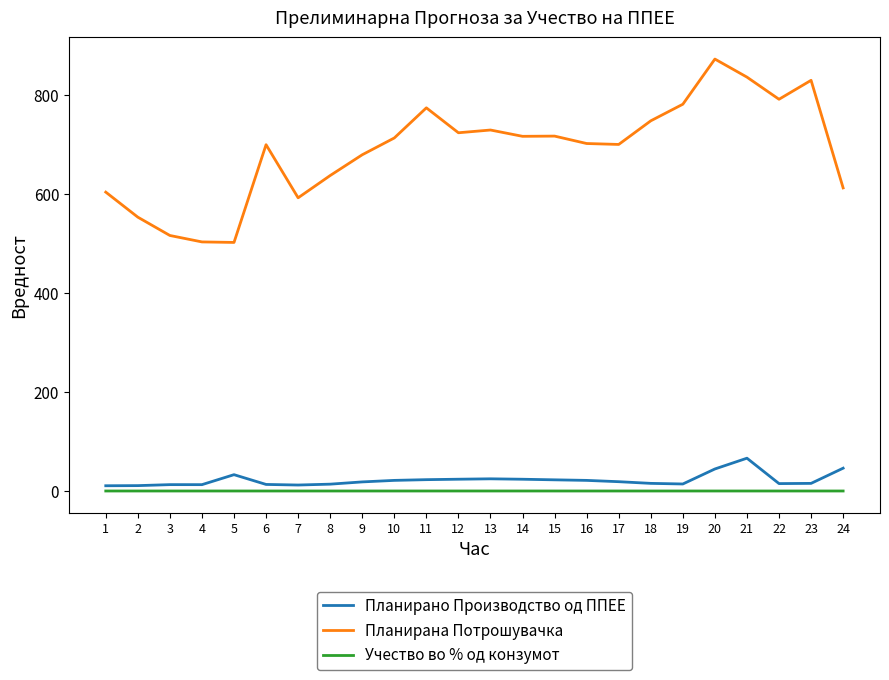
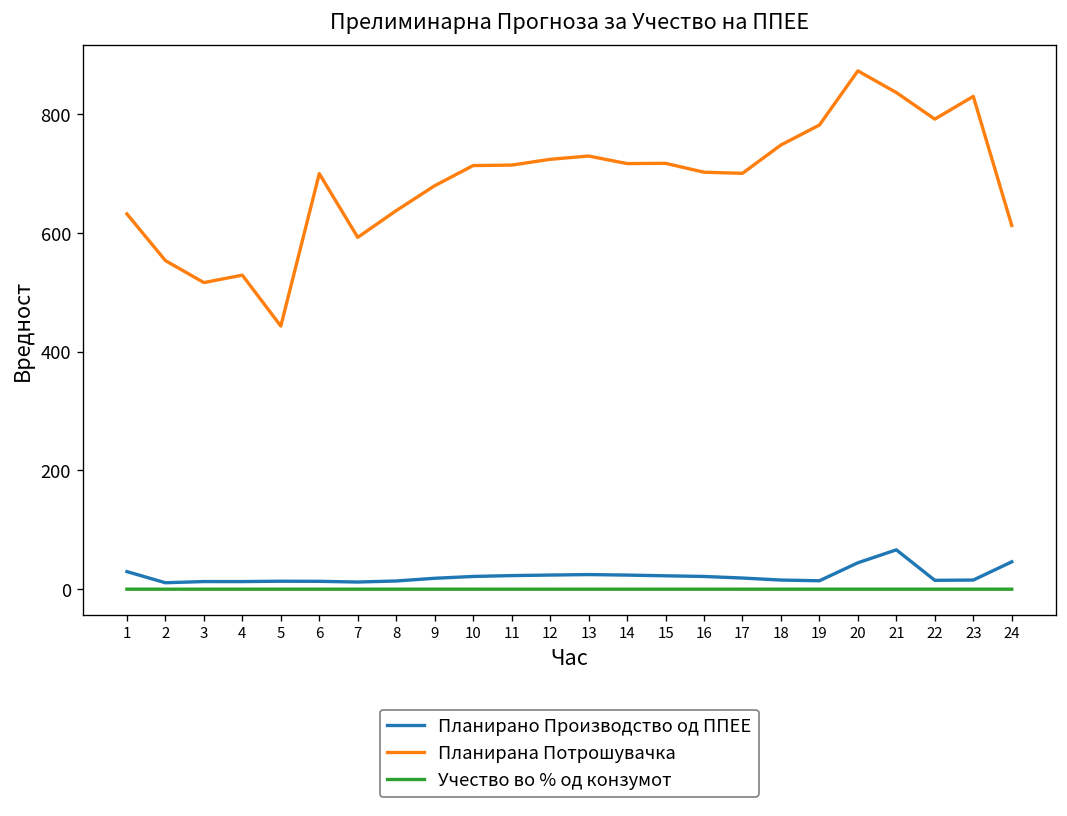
  {
    "Планирано Производство од ППЕЕ": {
-     "1": 10,
+     "1": 30,
      "2": 10,
      "3": 10,
      "4": 10,
-     "5": 30,
+     "5": 10,
      "6": 10,
      "7": 10,
      "8": 10,
      "9": 20,
      "10": 20,
      "11": 20,
      "12": 20,
      "13": 20,
      "14": 20,
      "15": 20,
      "16": 20,
      "17": 20,
      "18": 20,
      "19": 10,
      "20": 40,
      "21": 70,
      "22": 10,
      "23": 20,
      "24": 50
    },
    "Планирана Потрошувачка": {
-     "1": 600,
+     "1": 630,
      "2": 550,
      "3": 520,
-     "4": 500,
-     "5": 500,
+     "4": 530,
+     "5": 440,
      "6": 700,
      "7": 590,
      "8": 640,
      "9": 680,
      "10": 710,
-     "11": 770,
+     "11": 710,
      "12": 720,
      "13": 730,
      "14": 720,
      "15": 720,
      "16": 700,
      "17": 700,
      "18": 750,
      "19": 780,
      "20": 870,
      "21": 840,
      "22": 790,
      "23": 830,
      "24": 610
    },
    "Учество во % од конзумот": {
      "1": 0,
      "2": 0,
      "3": 0,
      "4": 0,
      "5": 0,
      "6": 0,
      "7": 0,
      "8": 0,
      "9": 0,
      "10": 0,
      "11": 0,
      "12": 0,
      "13": 0,
      "14": 0,
      "15": 0,
      "16": 0,
      "17": 0,
      "18": 0,
      "19": 0,
      "20": 0,
      "21": 0,
      "22": 0,
      "23": 0,
      "24": 0
    }
  }
